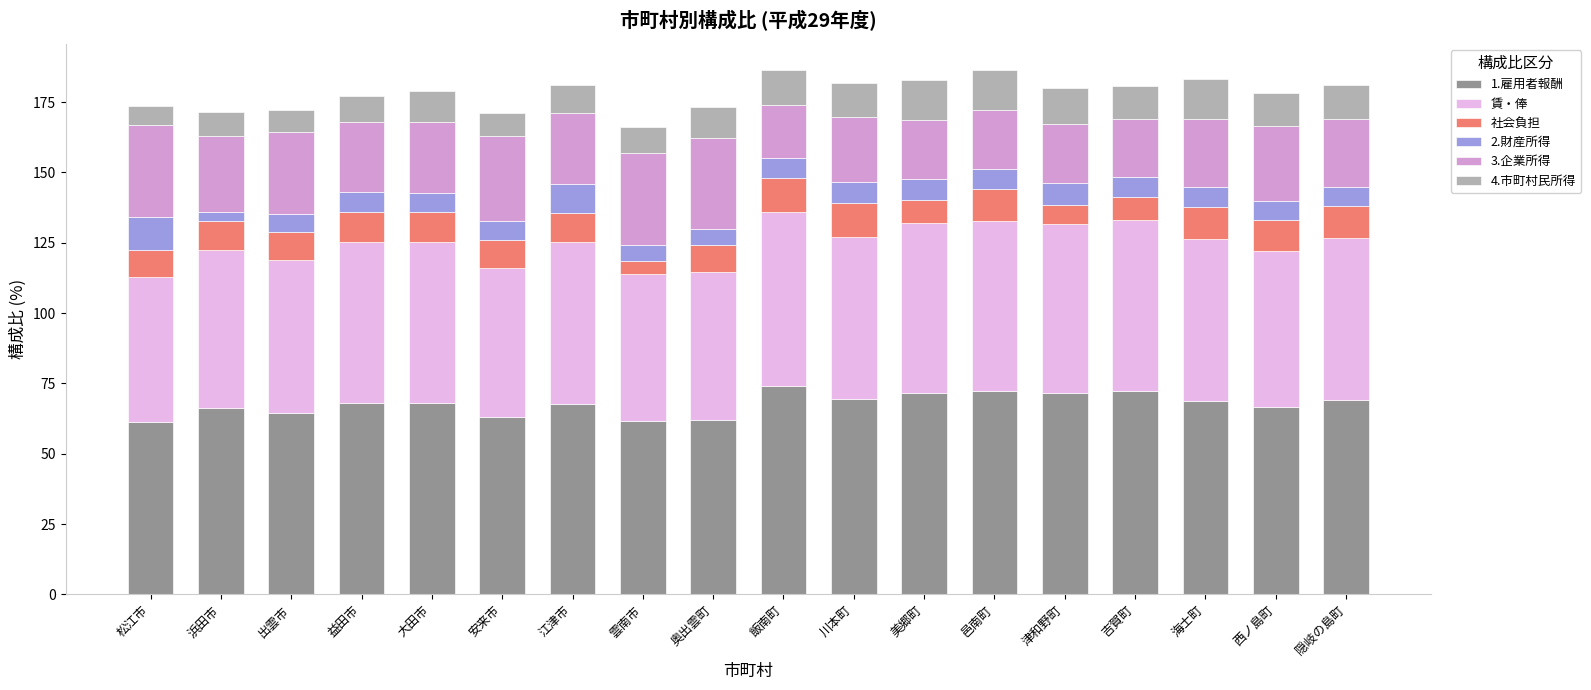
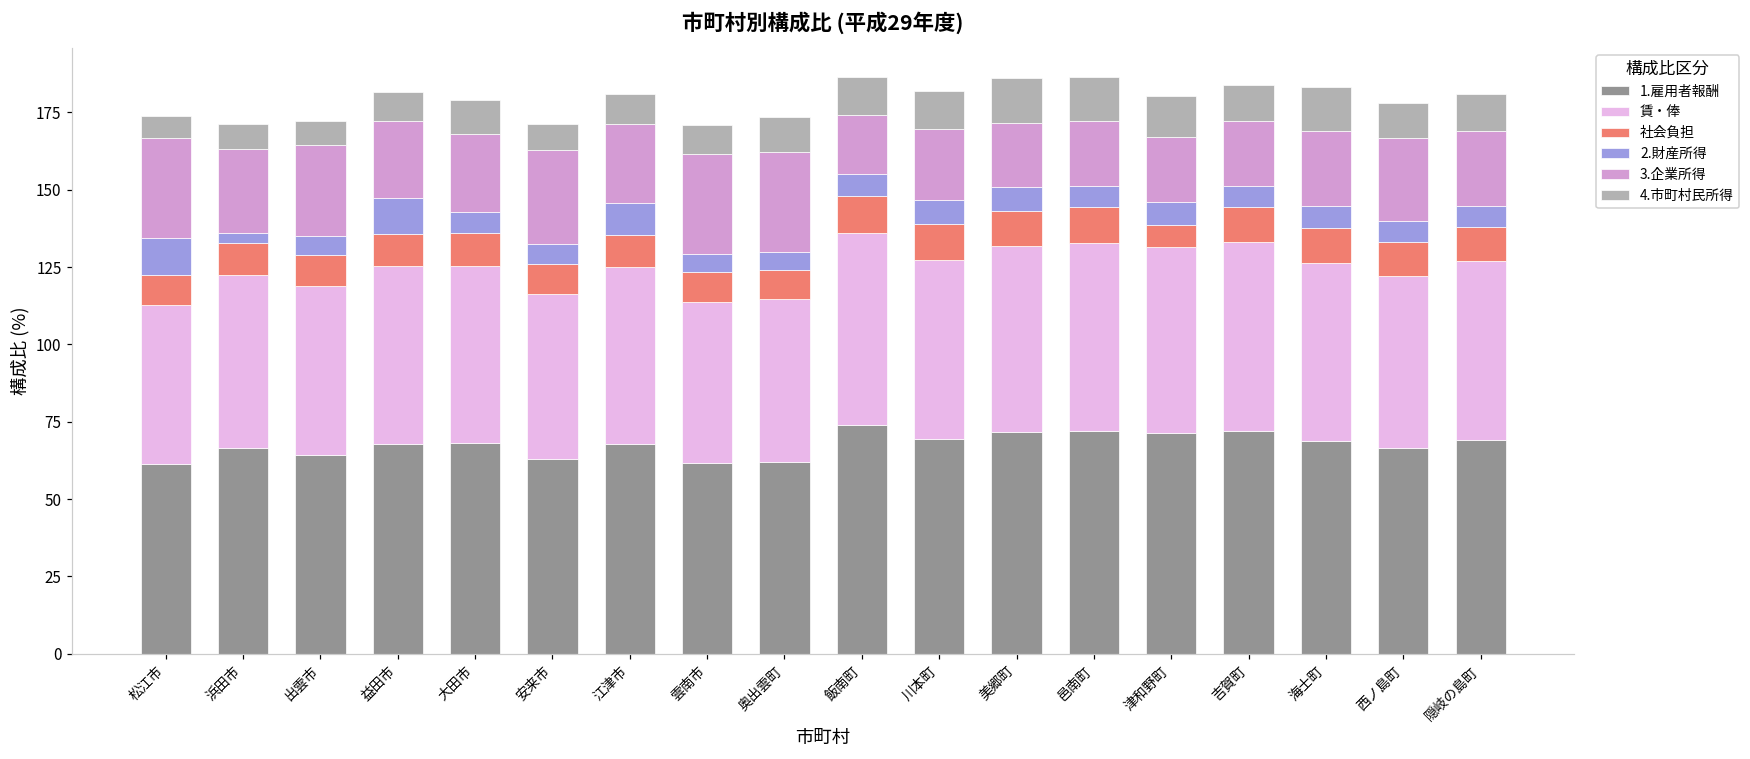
  {
    "社会負担": {
      "松江市": 10,
      "浜田市": 10,
      "出雲市": 10,
      "益田市": 10,
      "大田市": 11,
      "安来市": 10,
      "江津市": 10,
-     "雲南市": 5,
+     "雲南市": 10,
      "奥出雲町": 10,
      "飯南町": 12,
      "川本町": 12,
-     "美郷町": 8,
+     "美郷町": 11,
      "邑南町": 11,
      "津和野町": 7,
-     "吉賀町": 8,
+     "吉賀町": 11,
      "海士町": 11,
      "西ノ島町": 11,
      "隠岐の島町": 11
    },
    "2.財産所得": {
      "松江市": 12,
      "浜田市": 3,
      "出雲市": 6,
-     "益田市": 7,
+     "益田市": 11,
      "大田市": 7,
      "安来市": 7,
      "江津市": 10,
      "雲南市": 6,
      "奥出雲町": 6,
      "飯南町": 7,
      "川本町": 7,
      "美郷町": 7,
      "邑南町": 7,
      "津和野町": 8,
      "吉賀町": 7,
      "海士町": 7,
      "西ノ島町": 7,
      "隠岐の島町": 7
    }
  }
